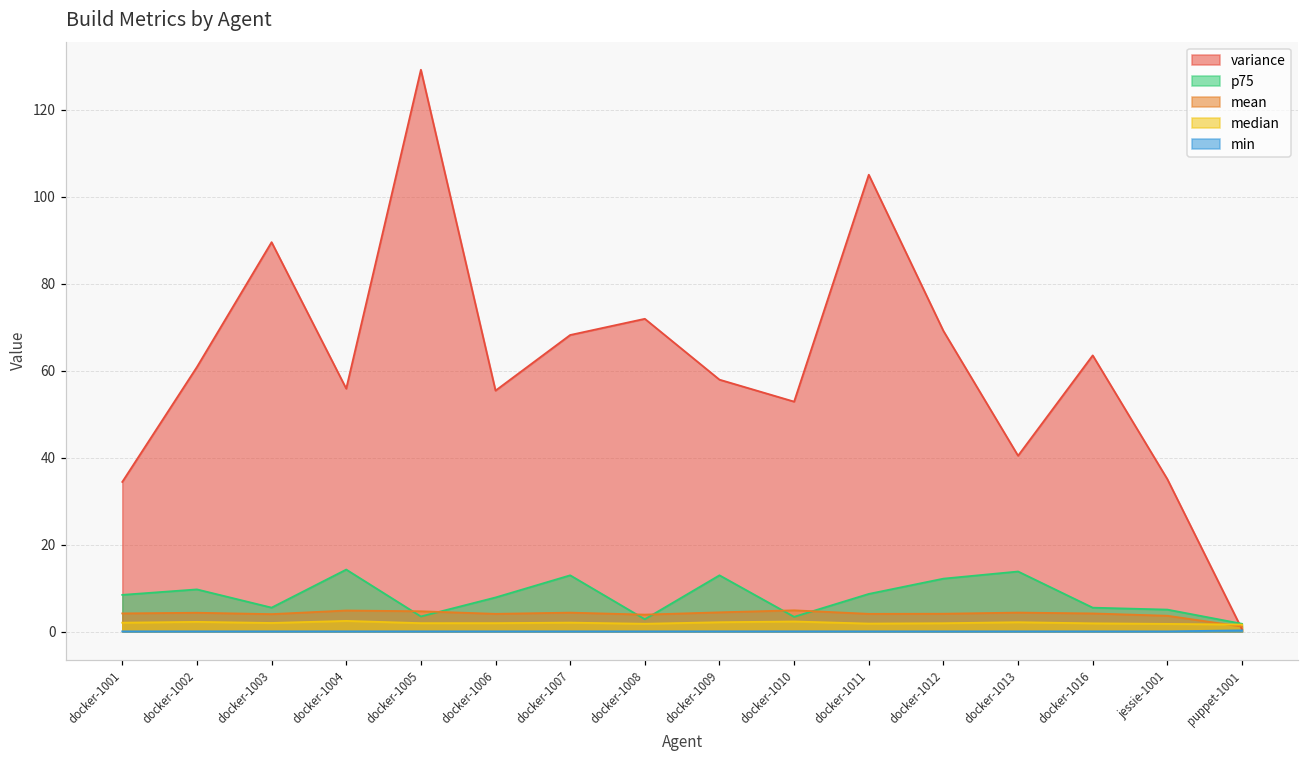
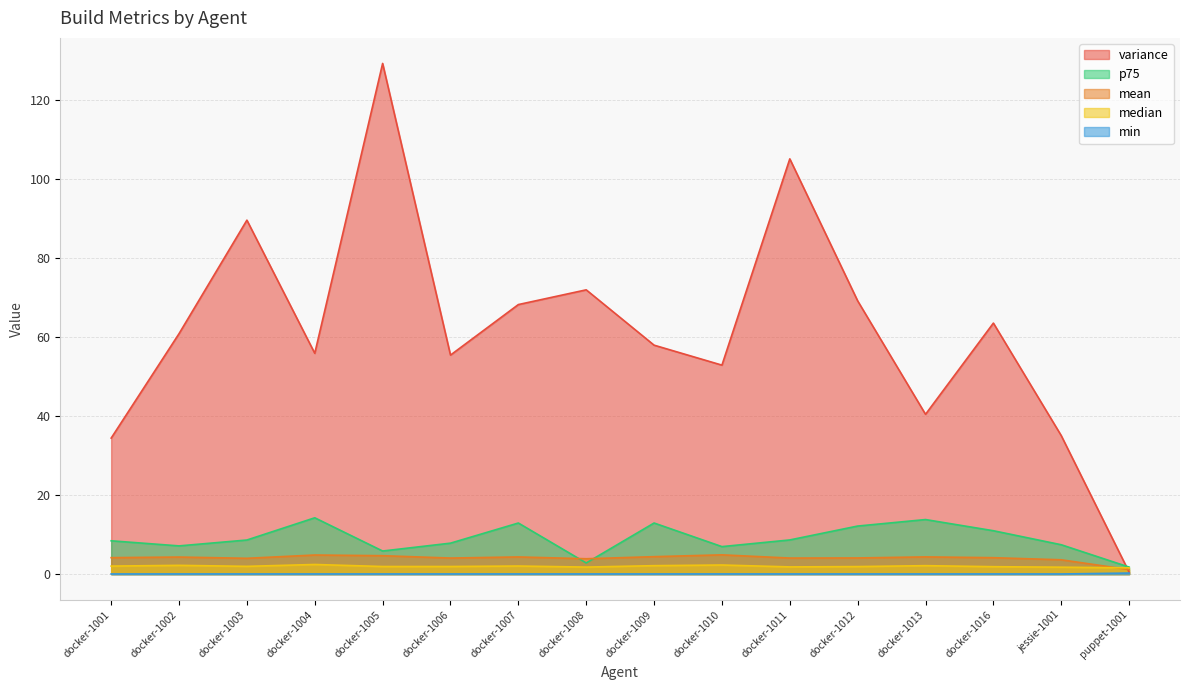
  {
    "p75": {
      "docker-1001": 8,
-     "docker-1002": 10,
-     "docker-1003": 5,
+     "docker-1002": 7,
+     "docker-1003": 9,
      "docker-1004": 14,
-     "docker-1005": 3,
+     "docker-1005": 6,
      "docker-1006": 8,
      "docker-1007": 13,
      "docker-1008": 3,
      "docker-1009": 13,
-     "docker-1010": 3,
+     "docker-1010": 7,
      "docker-1011": 9,
      "docker-1012": 12,
      "docker-1013": 14,
-     "docker-1016": 5,
-     "jessie-1001": 5
+     "docker-1016": 11,
+     "jessie-1001": 7
    },
    "min": {
      "docker-1001": 0,
      "docker-1002": 0,
      "docker-1003": 0,
      "docker-1004": 0,
      "docker-1005": 0,
      "docker-1006": 0,
      "docker-1007": 0,
      "docker-1008": 0,
      "docker-1009": 0,
      "docker-1010": 0,
      "docker-1011": 0,
      "docker-1012": 0,
      "docker-1013": 0,
      "docker-1016": 0,
      "jessie-1001": 0
    }
  }
